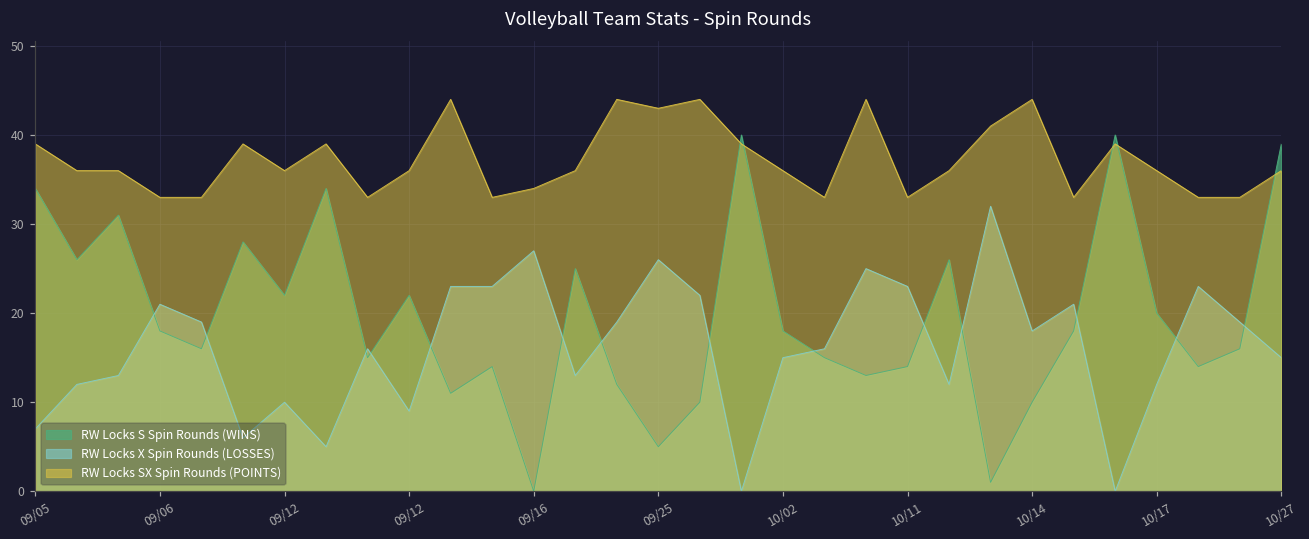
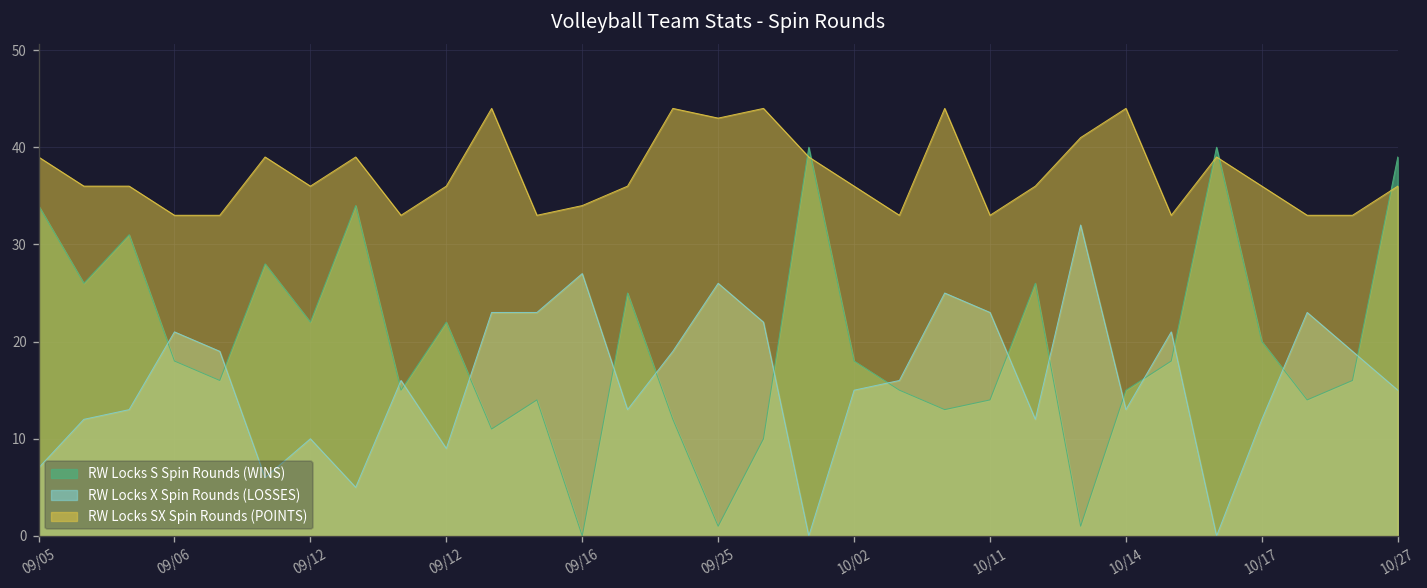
  {
    "RW Locks S Spin Rounds (WINS)": {
      "09/16": 0,
-     "09/25": 5,
-     "10/14": 10,
+     "09/25": 1,
+     "10/14": 15,
      "10/27": 39
    },
    "RW Locks X Spin Rounds (LOSSES)": {
      "09/16": 27,
      "09/25": 26,
-     "10/14": 18,
+     "10/14": 13,
      "10/27": 15
    },
    "RW Locks SX Spin Rounds (POINTS)": {
      "09/16": 34,
      "09/25": 43,
      "10/14": 44,
      "10/27": 36
    }
  }
